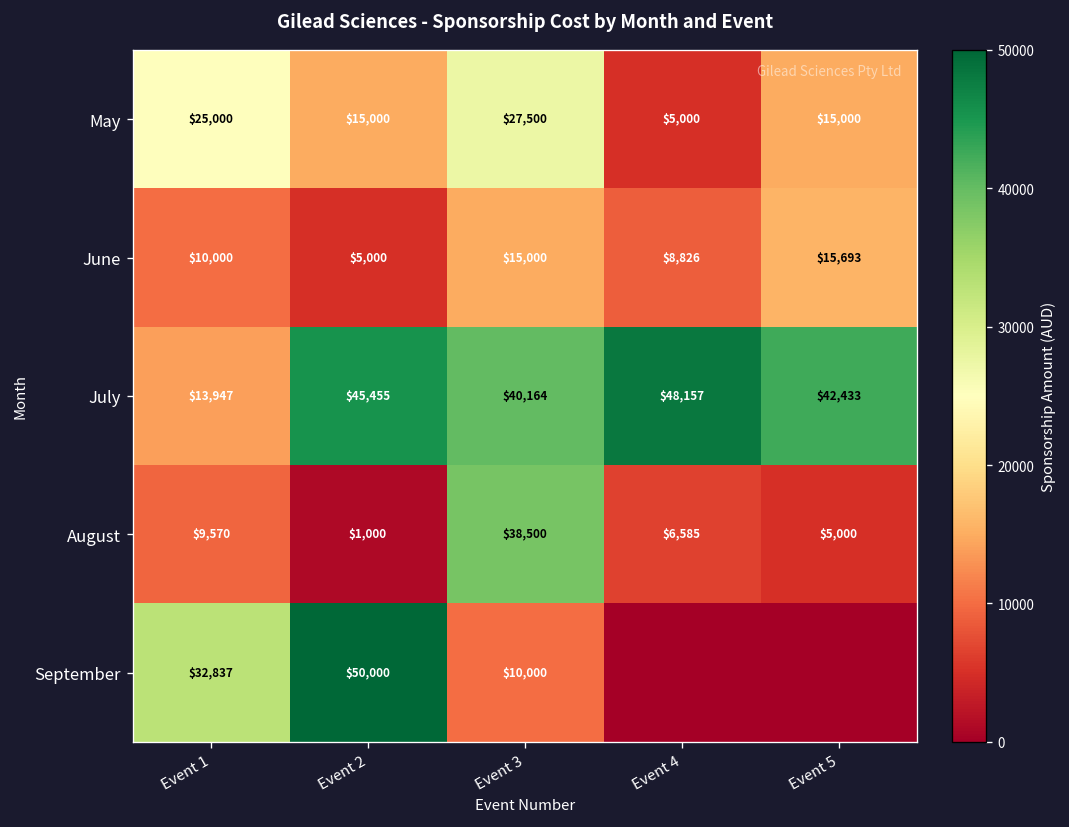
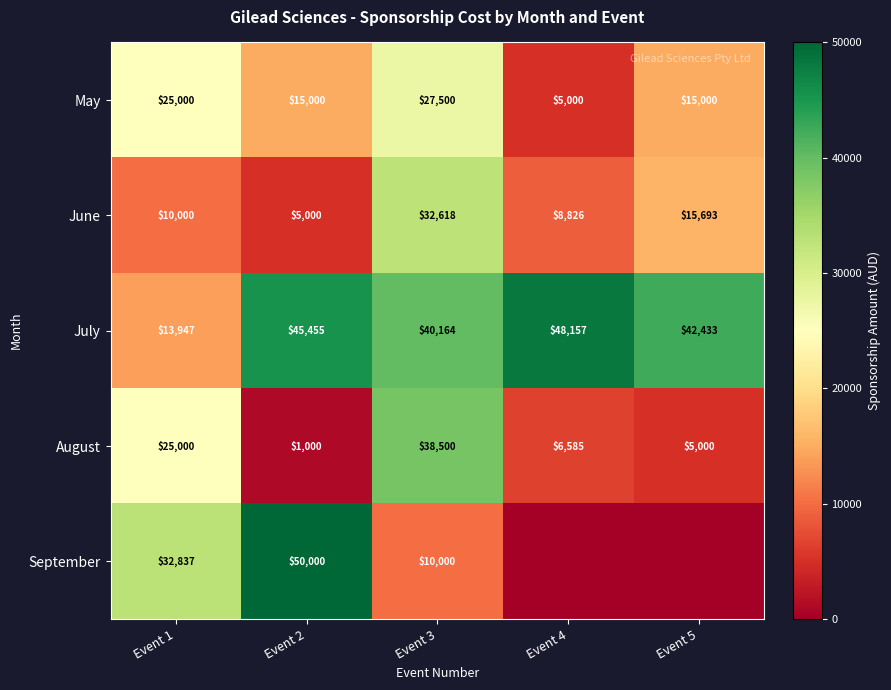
  {
    "May": {
      "Event 1": "$25,000",
      "Event 2": "$15,000",
      "Event 3": "$27,500",
      "Event 4": "$5,000"
    },
    "June": {
      "Event 1": "$10,000",
      "Event 2": "$5,000",
-     "Event 3": "$15,000",
+     "Event 3": "$32,618",
      "Event 4": "$8,826",
      "Event 5": "$15,693"
    },
    "July": {
      "Event 1": "$13,947",
      "Event 2": "$45,455",
      "Event 3": "$40,164",
      "Event 4": "$48,157",
      "Event 5": "$42,433"
    },
    "August": {
-     "Event 1": "$9,570",
+     "Event 1": "$25,000",
      "Event 2": "$1,000",
      "Event 3": "$38,500",
      "Event 4": "$6,585",
      "Event 5": "$5,000"
    },
    "September": {
      "Event 1": "$32,837",
      "Event 2": "$50,000",
      "Event 3": "$10,000"
    }
  }
